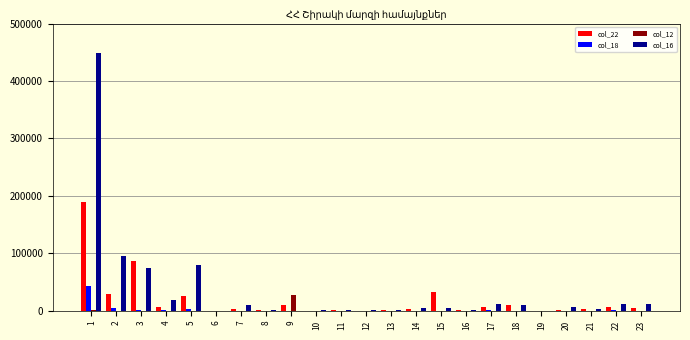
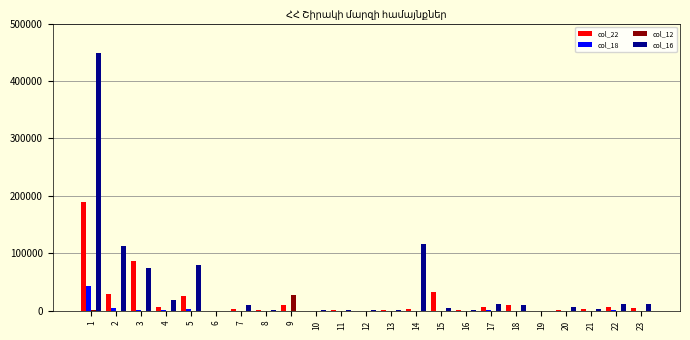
  {
    "col_22": {
      "1": 190000,
      "2": 30000,
      "3": 90000,
      "4": 10000,
      "5": 30000,
      "6": 0,
      "9": 10000,
      "15": 30000,
      "17": 10000,
      "18": 10000,
      "19": 0,
      "22": 10000,
      "23": 10000
    },
    "col_18": {
      "1": 40000,
      "6": 0,
      "8": 0,
      "9": 0,
      "11": 0,
      "14": 0,
      "18": 0,
      "19": 0,
      "21": 0
    },
    "col_12": {
      "6": 0,
      "8": 0,
      "9": 30000,
      "10": 0,
      "11": 0,
      "14": 0,
      "15": 0,
      "16": 0,
      "18": 0,
      "19": 0,
      "20": 0,
      "21": 0
    },
    "col_16": {
      "1": 450000,
-     "2": 100000,
+     "2": 110000,
      "3": 80000,
      "4": 20000,
      "5": 80000,
      "6": 0,
      "7": 10000,
      "9": 0,
-     "14": 0,
+     "14": 120000,
      "15": 0,
      "17": 10000,
      "18": 10000,
      "19": 0,
      "20": 10000,
      "22": 10000,
      "23": 10000
    }
  }
